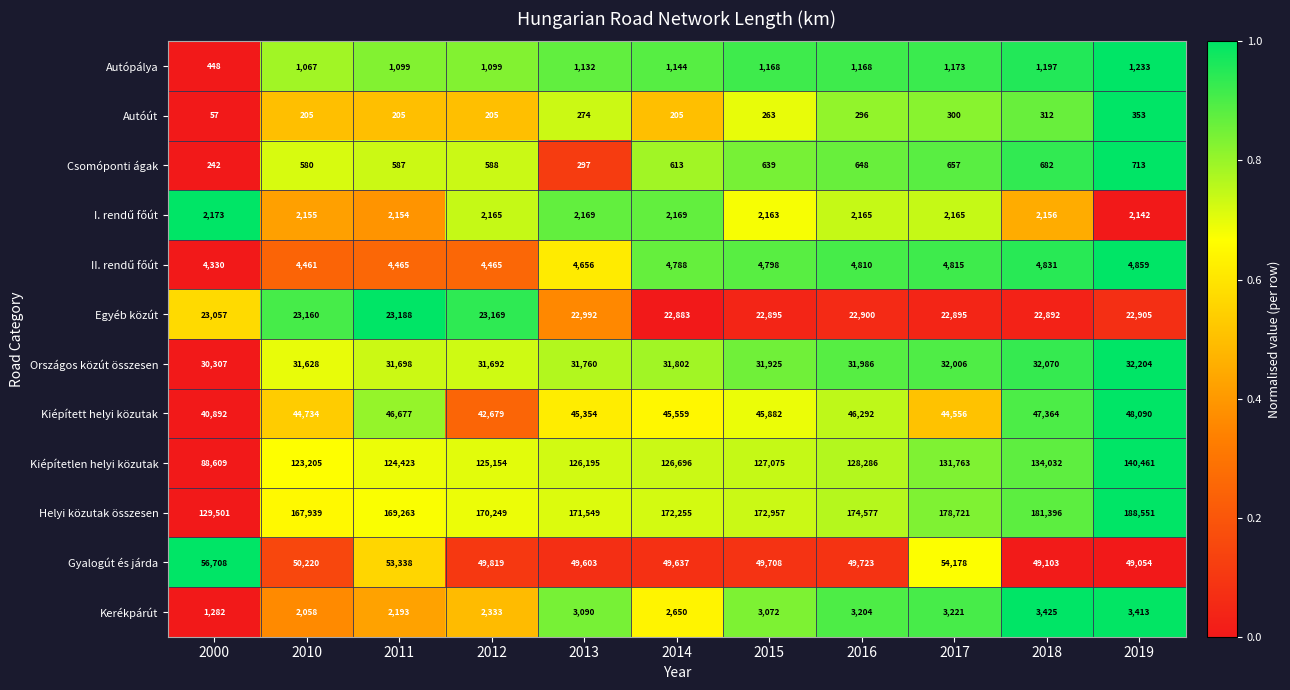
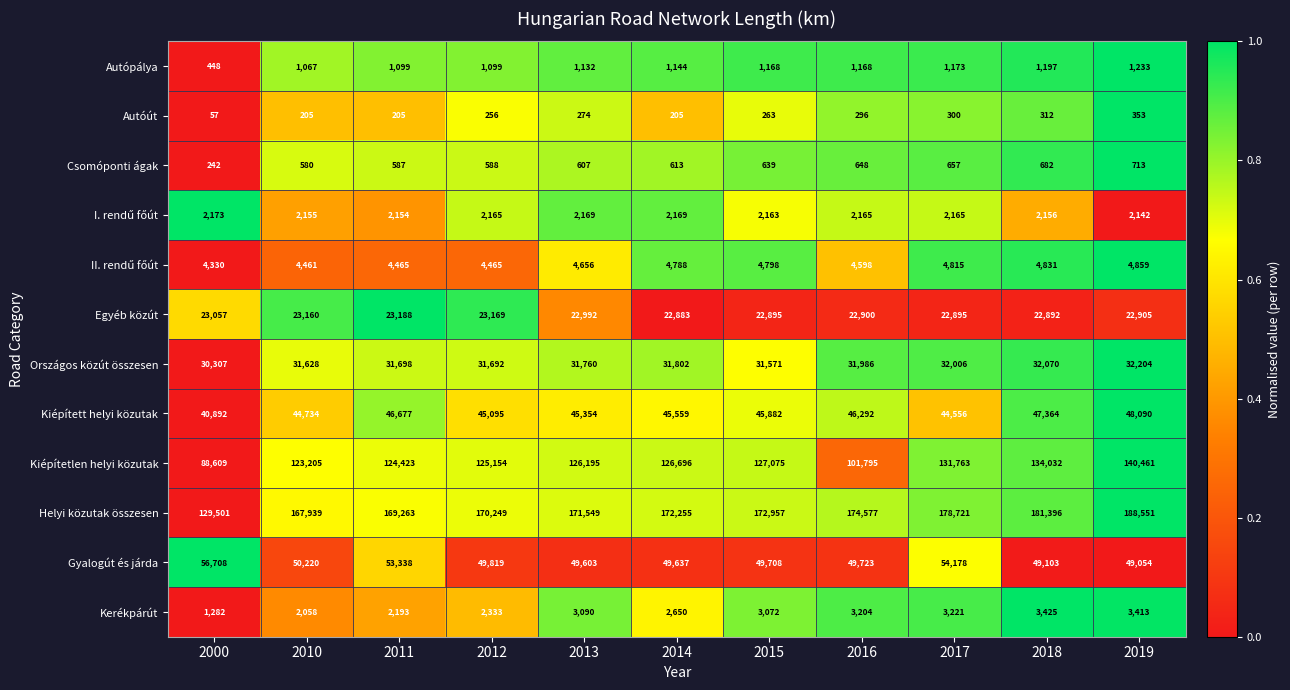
  {
    "Autópálya": {
      "2000": "448",
      "2010": "1,067",
      "2011": "1,099",
      "2012": "1,099",
      "2013": "1,132",
      "2014": "1,144",
      "2015": "1,168",
      "2016": "1,168",
      "2017": "1,173",
      "2018": "1,197",
      "2019": "1,233"
    },
    "Autóút": {
      "2000": "57",
      "2010": "205",
      "2011": "205",
-     "2012": "205",
+     "2012": "256",
      "2013": "274",
      "2014": "205",
      "2015": "263",
      "2016": "296",
      "2017": "300",
      "2018": "312",
      "2019": "353"
    },
    "Csomóponti ágak": {
      "2000": "242",
      "2010": "580",
      "2011": "587",
      "2012": "588",
-     "2013": "297",
+     "2013": "607",
      "2014": "613",
      "2015": "639",
      "2016": "648",
      "2017": "657",
      "2018": "682",
      "2019": "713"
    },
    "I. rendű főút": {
      "2000": "2,173",
      "2010": "2,155",
      "2011": "2,154",
      "2012": "2,165",
      "2013": "2,169",
      "2014": "2,169",
      "2015": "2,163",
      "2016": "2,165",
      "2017": "2,165",
      "2018": "2,156",
      "2019": "2,142"
    },
    "II. rendű főút": {
      "2000": "4,330",
      "2010": "4,461",
      "2011": "4,465",
      "2012": "4,465",
      "2013": "4,656",
      "2014": "4,788",
      "2015": "4,798",
-     "2016": "4,810",
+     "2016": "4,598",
      "2017": "4,815",
      "2018": "4,831",
      "2019": "4,859"
    },
    "Egyéb közút": {
      "2000": "23,057",
      "2010": "23,160",
      "2011": "23,188",
      "2012": "23,169",
      "2013": "22,992",
      "2014": "22,883",
      "2015": "22,895",
      "2016": "22,900",
      "2017": "22,895",
      "2018": "22,892",
      "2019": "22,905"
    },
    "Országos közút összesen": {
      "2000": "30,307",
      "2010": "31,628",
      "2011": "31,698",
      "2012": "31,692",
      "2013": "31,760",
      "2014": "31,802",
-     "2015": "31,925",
+     "2015": "31,571",
      "2016": "31,986",
      "2017": "32,006",
      "2018": "32,070",
      "2019": "32,204"
    },
    "Kiépített helyi közutak": {
      "2000": "40,892",
      "2010": "44,734",
      "2011": "46,677",
-     "2012": "42,679",
+     "2012": "45,095",
      "2013": "45,354",
      "2014": "45,559",
      "2015": "45,882",
      "2016": "46,292",
      "2017": "44,556",
      "2018": "47,364",
      "2019": "48,090"
    },
    "Kiépítetlen helyi közutak": {
      "2000": "88,609",
      "2010": "123,205",
      "2011": "124,423",
      "2012": "125,154",
      "2013": "126,195",
      "2014": "126,696",
      "2015": "127,075",
-     "2016": "128,286",
+     "2016": "101,795",
      "2017": "131,763",
      "2018": "134,032",
      "2019": "140,461"
    },
    "Helyi közutak összesen": {
      "2000": "129,501",
      "2010": "167,939",
      "2011": "169,263",
      "2012": "170,249",
      "2013": "171,549",
      "2014": "172,255",
      "2015": "172,957",
      "2016": "174,577",
      "2017": "178,721",
      "2018": "181,396",
      "2019": "188,551"
    },
    "Gyalogút és járda": {
      "2000": "56,708",
      "2010": "50,220",
      "2011": "53,338",
      "2012": "49,819",
      "2013": "49,603",
      "2014": "49,637",
      "2015": "49,708",
      "2016": "49,723",
      "2017": "54,178",
      "2018": "49,103",
      "2019": "49,054"
    },
    "Kerékpárút": {
      "2000": "1,282",
      "2010": "2,058",
      "2011": "2,193",
      "2012": "2,333",
      "2013": "3,090",
      "2014": "2,650",
      "2015": "3,072",
      "2016": "3,204",
      "2017": "3,221",
      "2018": "3,425",
      "2019": "3,413"
    }
  }
